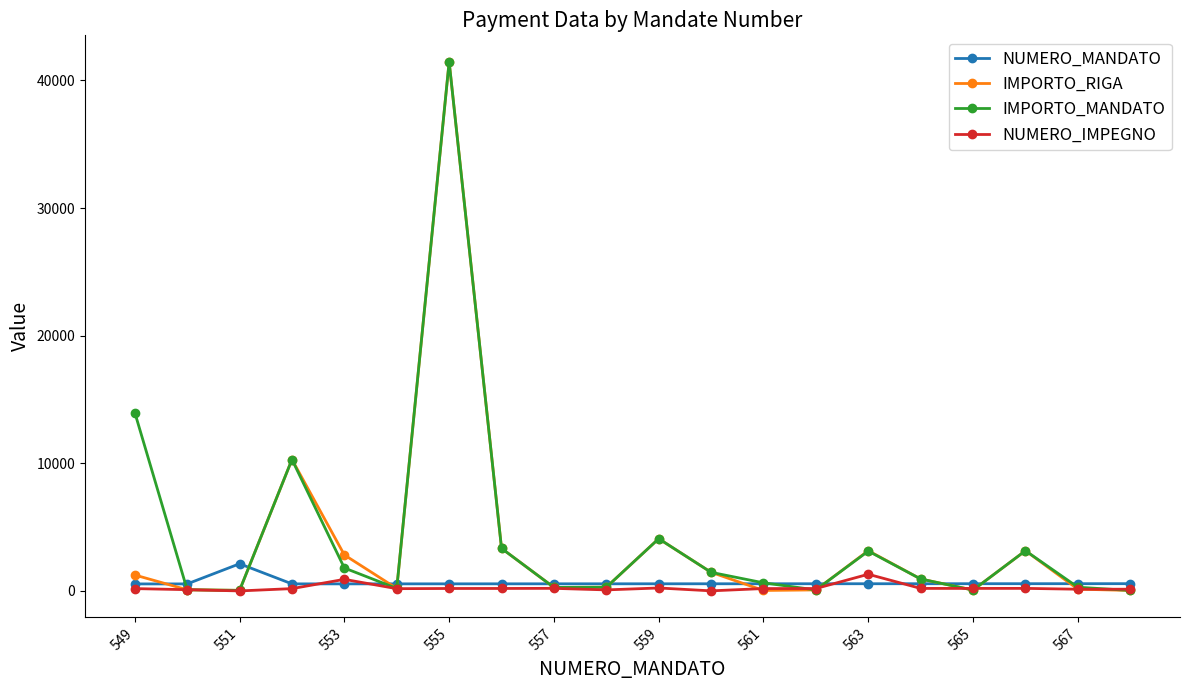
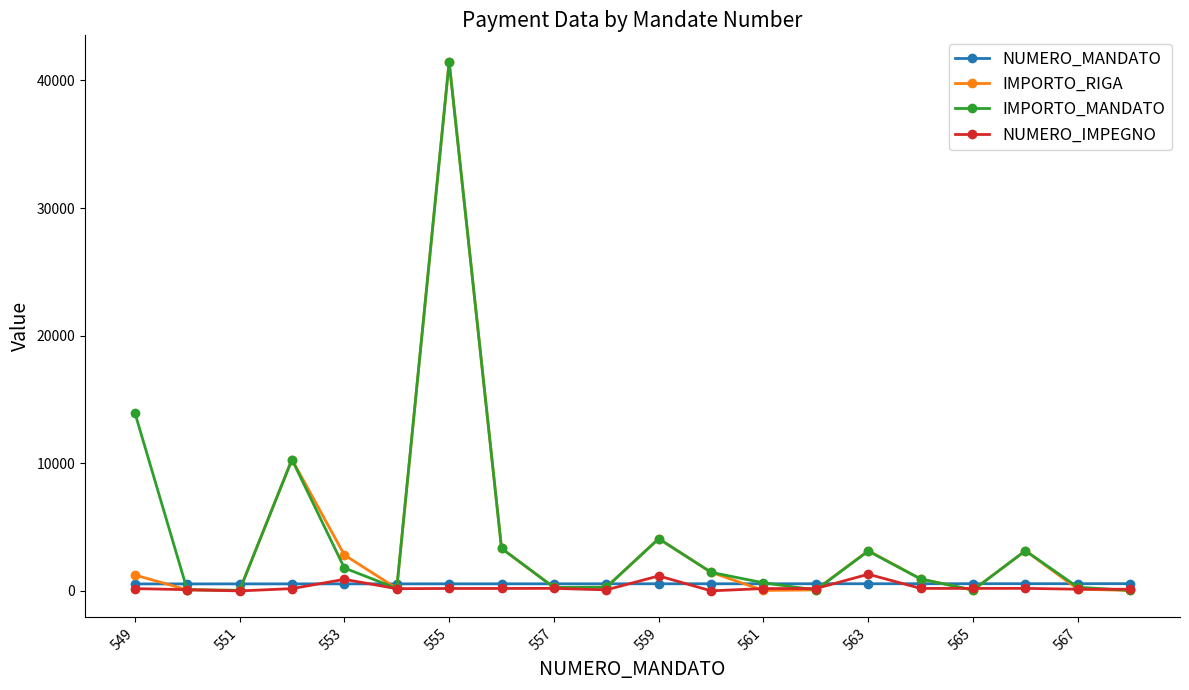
  {
    "NUMERO_MANDATO": {
      "549": 500,
-     "551": 2100,
+     "551": 600,
      "553": 600,
      "555": 600,
      "557": 600,
      "559": 600,
      "563": 600,
      "565": 600,
      "567": 600
    },
    "IMPORTO_RIGA": {
      "549": 1200,
      "553": 2800
    },
    "IMPORTO_MANDATO": {
      "549": 14000,
      "553": 1800
    },
    "NUMERO_IMPEGNO": {
      "549": 200,
      "553": 900,
      "555": 200,
-     "559": 200,
+     "559": 1200,
      "563": 1300
    }
  }
